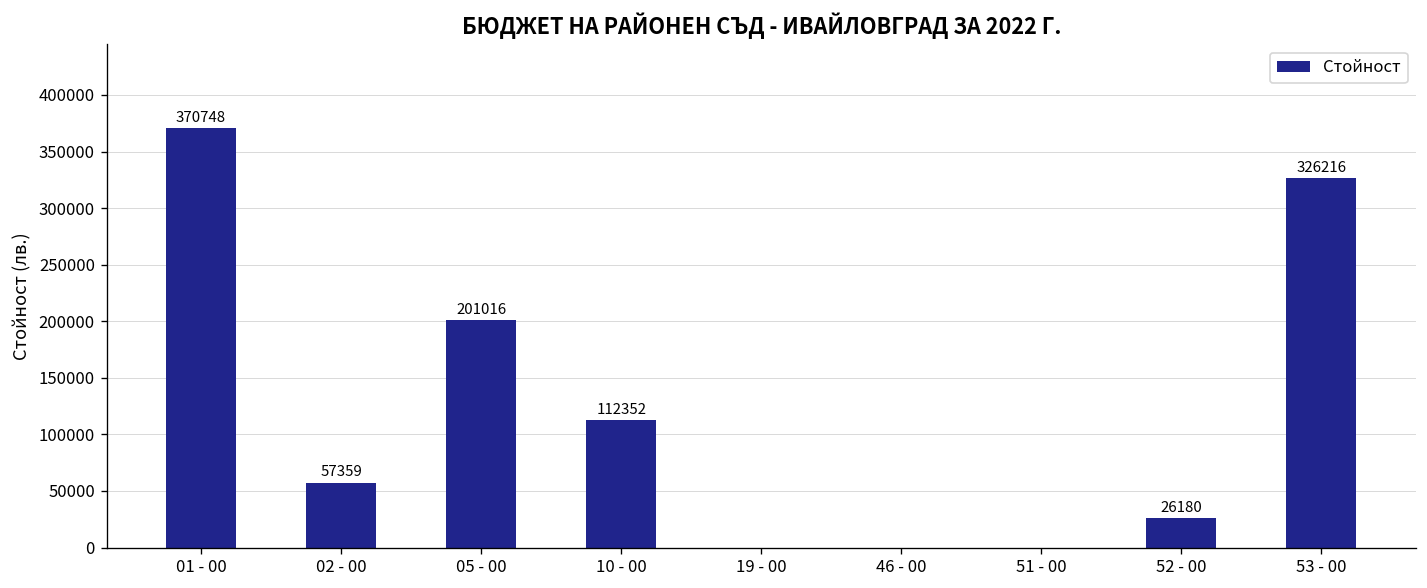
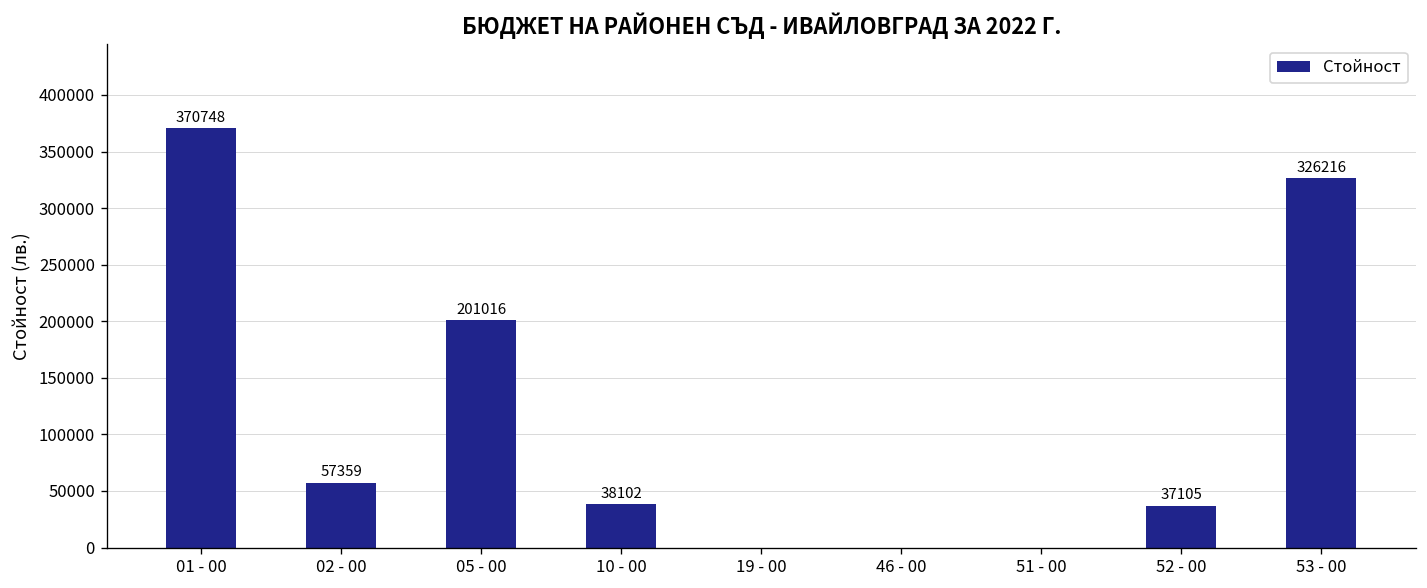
  {
    "01 - 00": 370748,
    "02 - 00": 57359,
    "05 - 00": 201016,
-   "10 - 00": 112352,
-   "52 - 00": 26180,
+   "10 - 00": 38102,
+   "52 - 00": 37105,
    "53 - 00": 326216
  }
